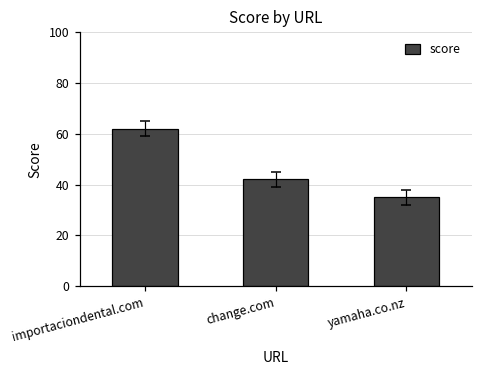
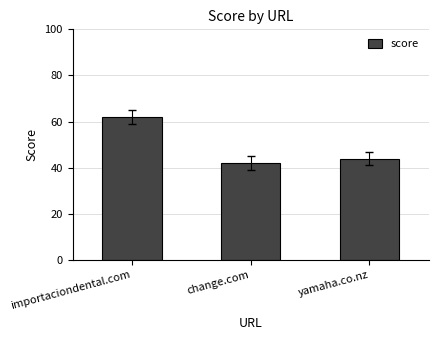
  {
    "score": {
      "importaciondental.com": 62,
      "change.com": 42,
-     "yamaha.co.nz": 35
+     "yamaha.co.nz": 44
    }
  }
